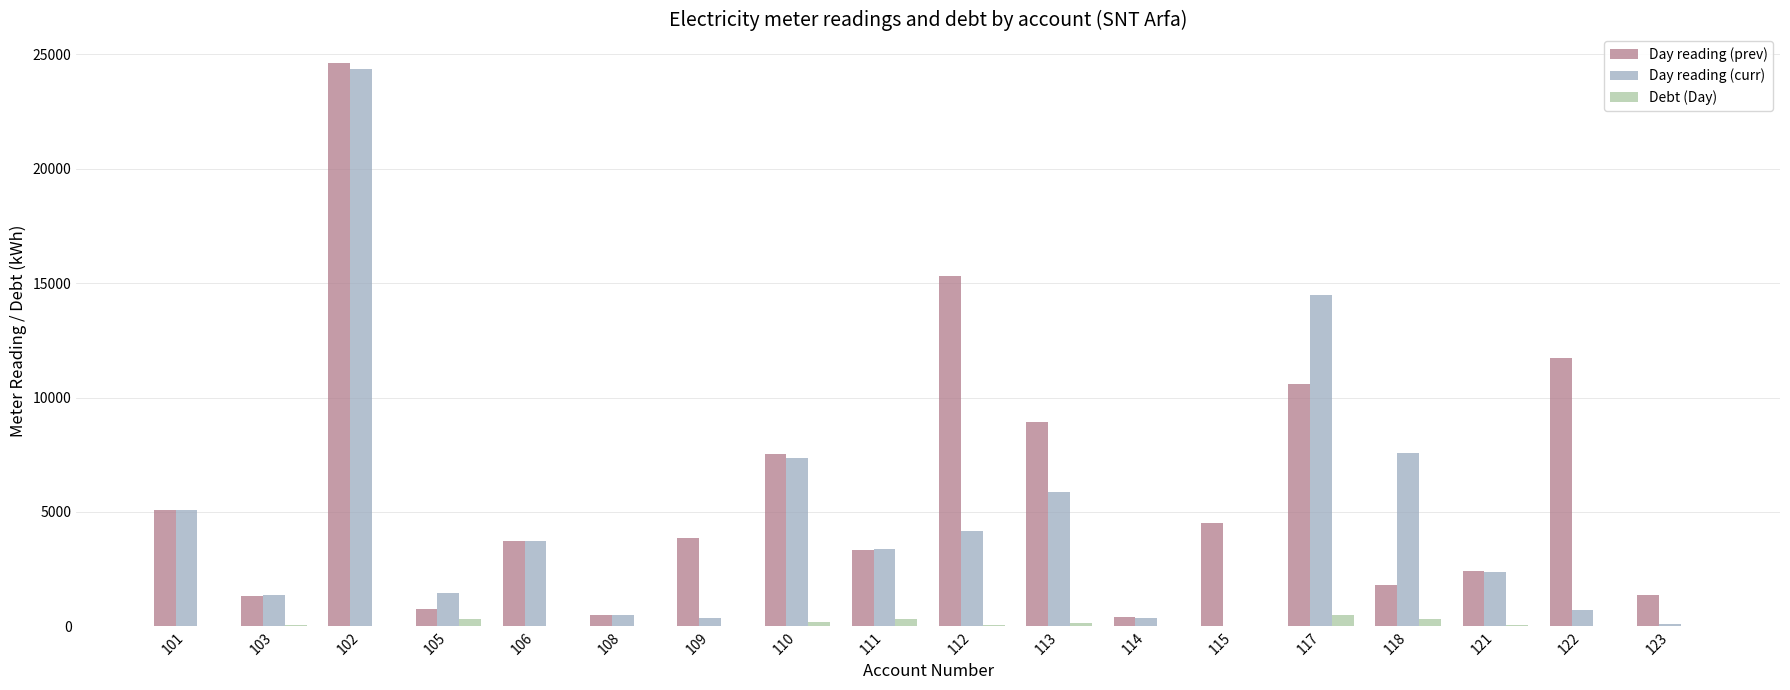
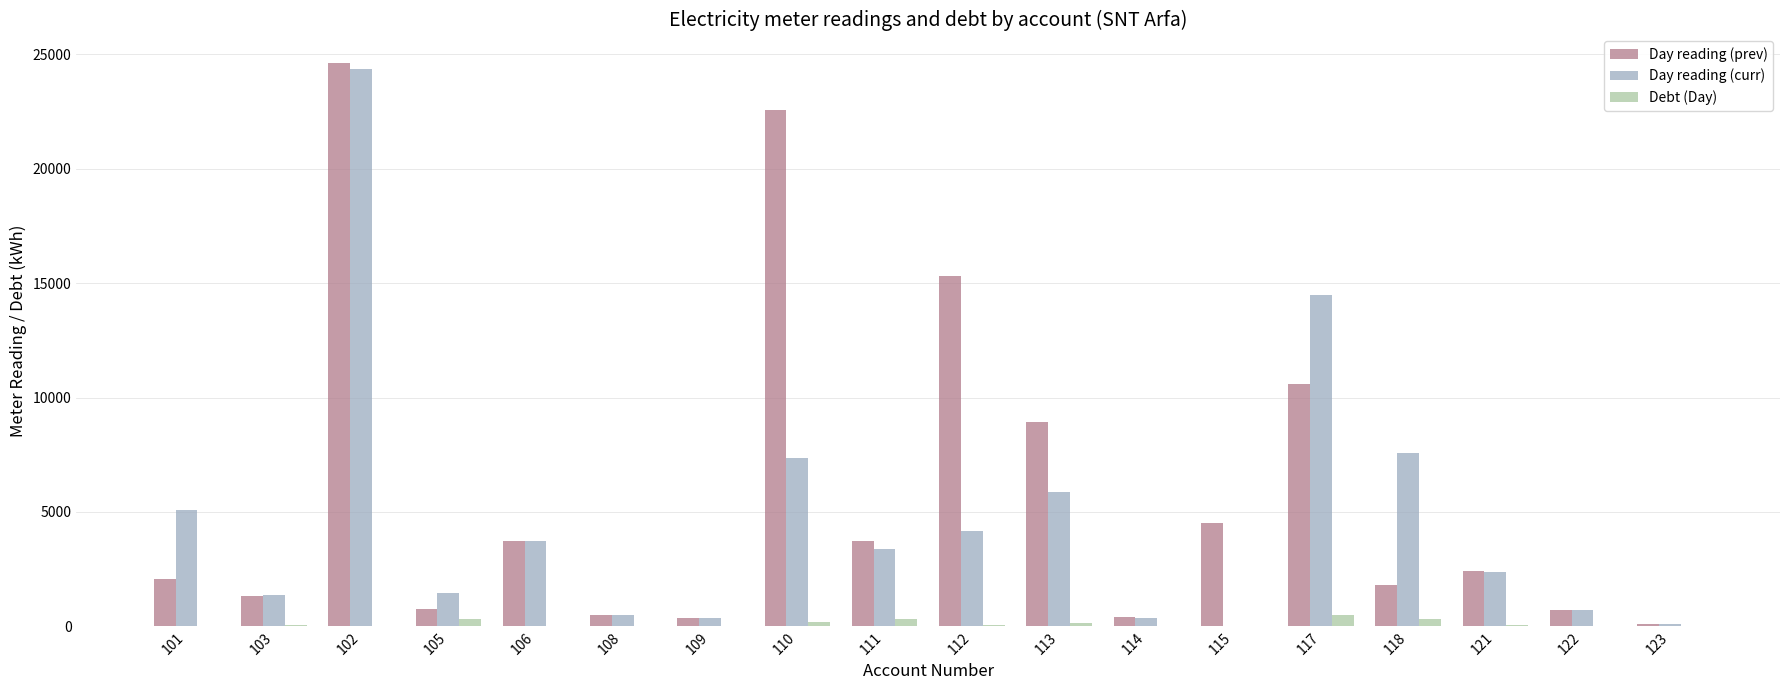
  {
    "Day reading (prev)": {
-     "101": 5100,
+     "101": 2100,
      "103": 1300,
      "102": 24600,
      "105": 800,
      "106": 3700,
      "108": 500,
-     "109": 3900,
-     "110": 7500,
-     "111": 3400,
+     "109": 300,
+     "110": 22600,
+     "111": 3700,
      "112": 15300,
      "113": 9000,
      "114": 400,
      "115": 4500,
      "117": 10600,
      "118": 1800,
      "121": 2400,
-     "122": 11700,
-     "123": 1400
+     "122": 700,
+     "123": 100
    }
  }
